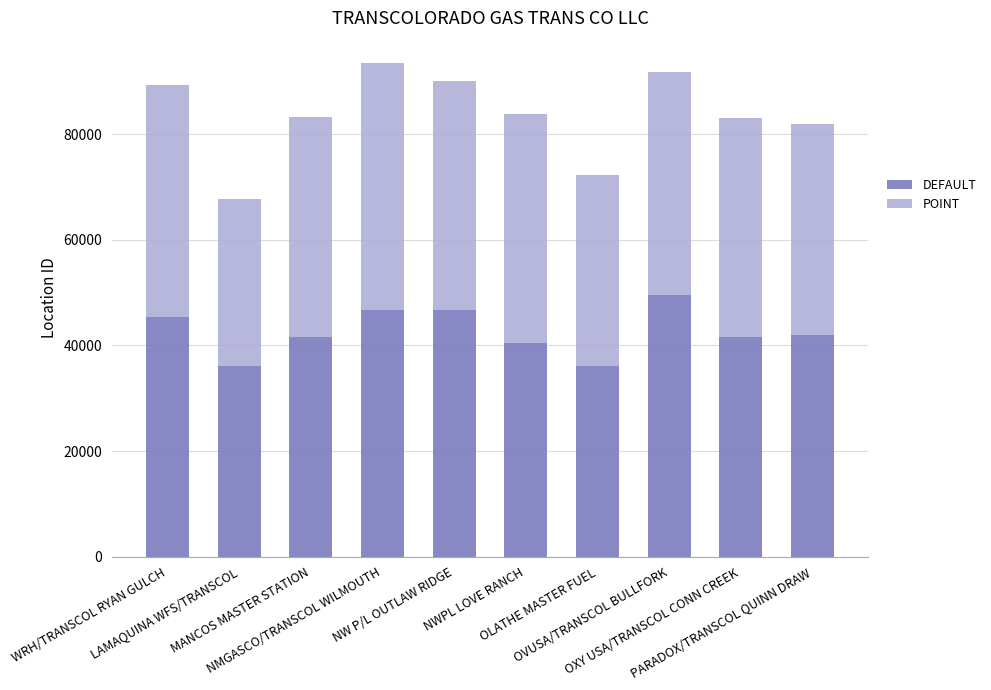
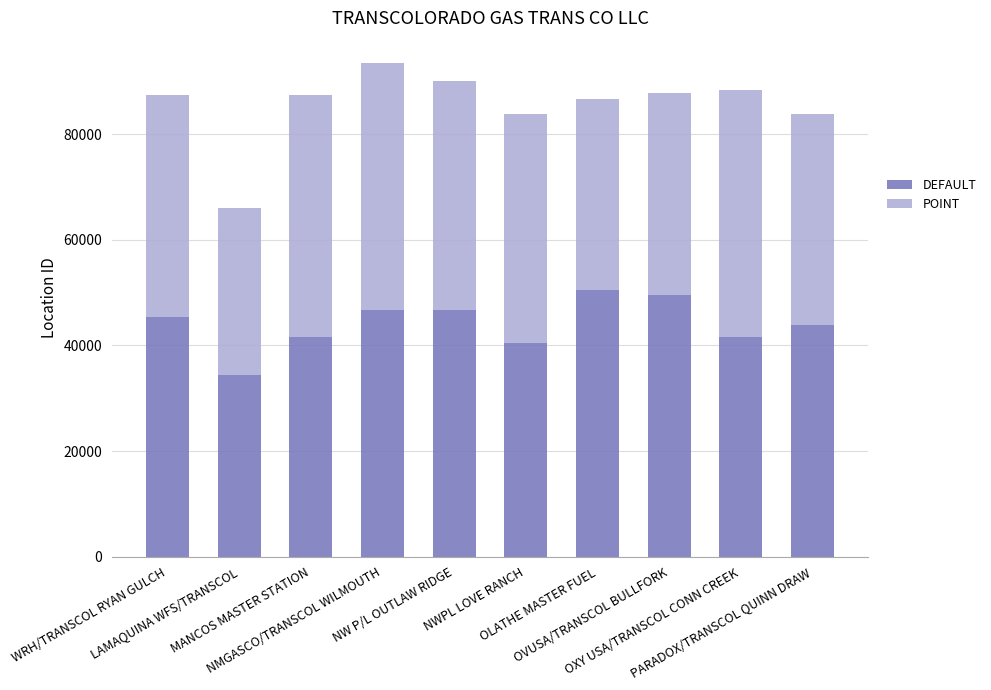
  {
    "DEFAULT": {
      "WRH/TRANSCOL RYAN GULCH": 45000,
-     "LAMAQUINA WFS/TRANSCOL": 36000,
+     "LAMAQUINA WFS/TRANSCOL": 34000,
      "MANCOS MASTER STATION": 42000,
      "NMGASCO/TRANSCOL WILMOUTH": 47000,
      "NW P/L OUTLAW RIDGE": 47000,
      "NWPL LOVE RANCH": 40000,
-     "OLATHE MASTER FUEL": 36000,
+     "OLATHE MASTER FUEL": 51000,
      "OVUSA/TRANSCOL BULLFORK": 50000,
      "OXY USA/TRANSCOL CONN CREEK": 42000,
-     "PARADOX/TRANSCOL QUINN DRAW": 42000
+     "PARADOX/TRANSCOL QUINN DRAW": 44000
    },
    "POINT": {
-     "WRH/TRANSCOL RYAN GULCH": 44000,
+     "WRH/TRANSCOL RYAN GULCH": 42000,
      "LAMAQUINA WFS/TRANSCOL": 32000,
-     "MANCOS MASTER STATION": 42000,
+     "MANCOS MASTER STATION": 46000,
      "NMGASCO/TRANSCOL WILMOUTH": 47000,
      "NW P/L OUTLAW RIDGE": 43000,
      "NWPL LOVE RANCH": 43000,
      "OLATHE MASTER FUEL": 36000,
-     "OVUSA/TRANSCOL BULLFORK": 42000,
-     "OXY USA/TRANSCOL CONN CREEK": 42000,
+     "OVUSA/TRANSCOL BULLFORK": 38000,
+     "OXY USA/TRANSCOL CONN CREEK": 47000,
      "PARADOX/TRANSCOL QUINN DRAW": 40000
    }
  }
